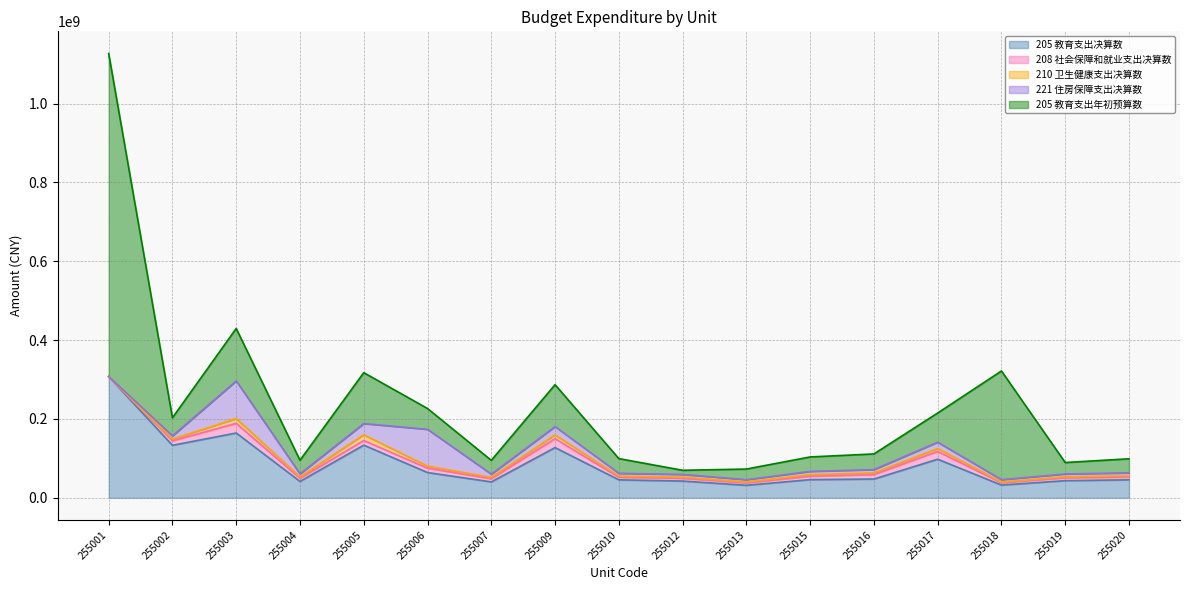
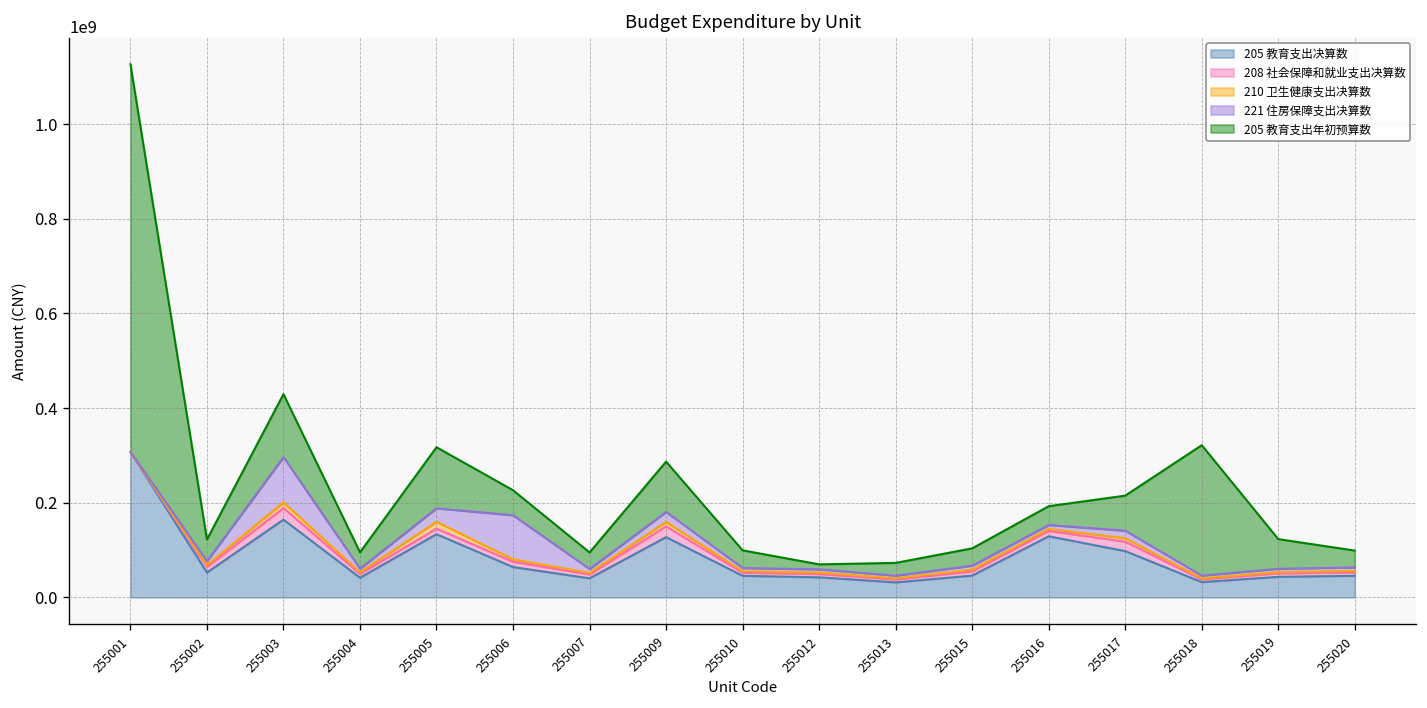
  {
    "205 教育支出决算数": {
-     "255002": 130000000,
+     "255002": 50000000,
      "255003": 160000000,
      "255004": 40000000,
      "255005": 130000000,
      "255006": 60000000,
      "255007": 40000000,
      "255009": 130000000,
      "255012": 40000000,
      "255015": 50000000,
-     "255016": 50000000,
+     "255016": 130000000,
      "255017": 100000000,
      "255019": 40000000,
      "255020": 50000000
    },
    "208 社会保障和就业支出决算数": {
      "255003": 20000000,
      "255005": 10000000,
      "255009": 20000000,
      "255017": 20000000
    },
    "210 卫生健康支出决算数": {
      "255003": 10000000,
      "255005": 10000000,
      "255009": 10000000,
      "255017": 10000000
    },
    "221 住房保障支出决算数": {
      "255002": 10000000,
      "255003": 100000000,
      "255004": 10000000,
      "255005": 30000000,
      "255006": 90000000,
      "255007": 10000000,
      "255009": 20000000,
      "255010": 10000000,
      "255012": 10000000,
      "255015": 10000000,
      "255016": 10000000,
      "255017": 20000000,
      "255019": 10000000,
      "255020": 10000000
    },
    "205 教育支出年初预算数": {
      "255001": 820000000,
      "255002": 50000000,
      "255003": 130000000,
      "255004": 30000000,
      "255005": 130000000,
      "255006": 50000000,
      "255007": 30000000,
      "255009": 110000000,
      "255010": 40000000,
      "255012": 10000000,
      "255013": 30000000,
      "255015": 40000000,
      "255016": 40000000,
      "255017": 70000000,
      "255018": 280000000,
-     "255019": 30000000,
+     "255019": 60000000,
      "255020": 40000000
    }
  }
